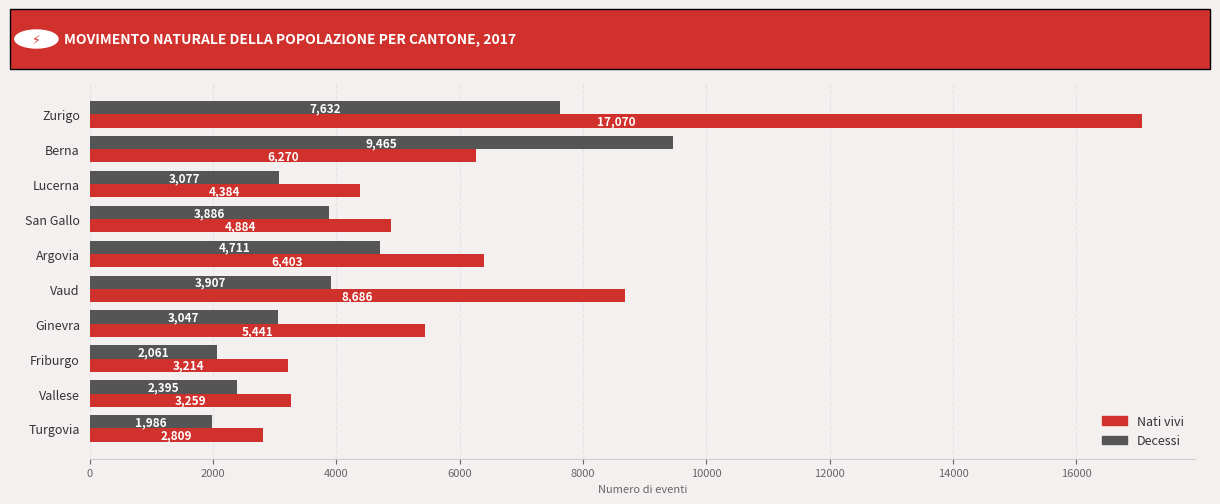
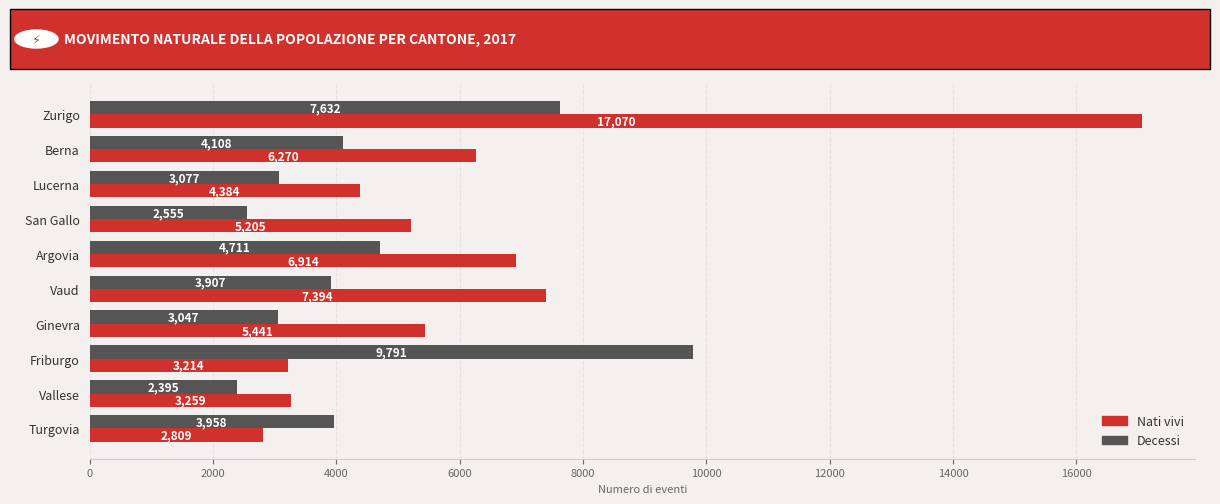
  {
    "Nati vivi": {
      "Zurigo": "17,070",
      "Berna": "6,270",
      "Lucerna": "4,384",
-     "San Gallo": "4,884",
-     "Argovia": "6,403",
-     "Vaud": "8,686",
+     "San Gallo": "5,205",
+     "Argovia": "6,914",
+     "Vaud": "7,394",
      "Ginevra": "5,441",
      "Friburgo": "3,214",
      "Vallese": "3,259",
      "Turgovia": "2,809"
    },
    "Decessi": {
      "Zurigo": "7,632",
-     "Berna": "9,465",
+     "Berna": "4,108",
      "Lucerna": "3,077",
-     "San Gallo": "3,886",
+     "San Gallo": "2,555",
      "Argovia": "4,711",
      "Vaud": "3,907",
      "Ginevra": "3,047",
-     "Friburgo": "2,061",
+     "Friburgo": "9,791",
      "Vallese": "2,395",
-     "Turgovia": "1,986"
+     "Turgovia": "3,958"
    }
  }
